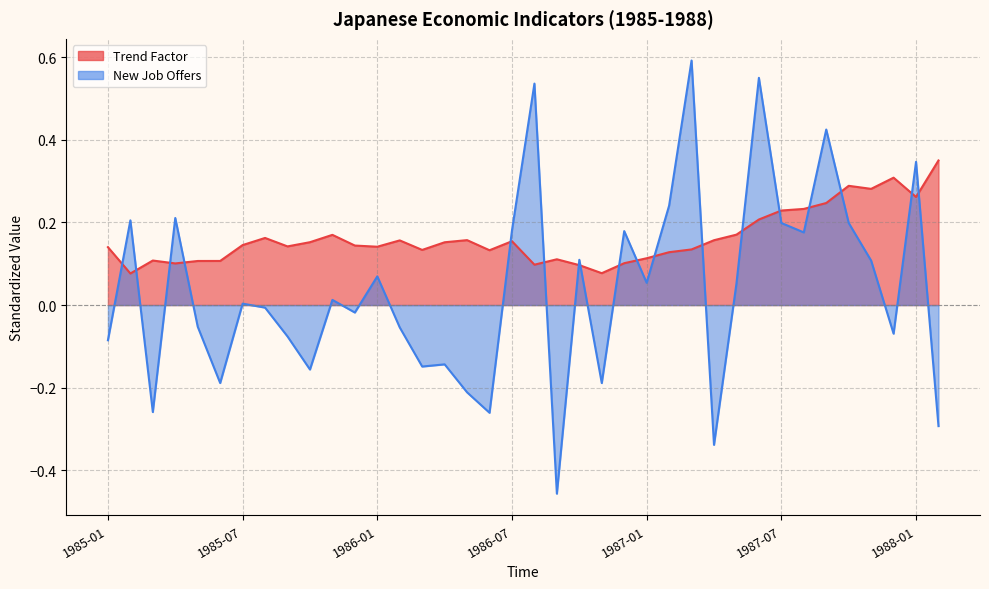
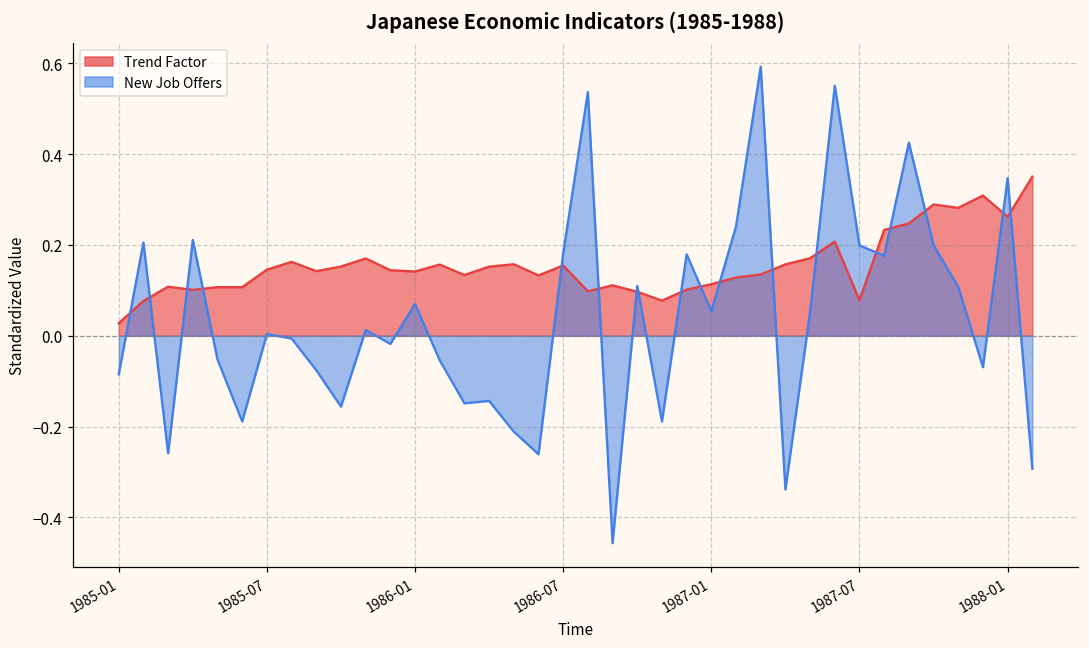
  {
    "Trend Factor": {
-     "1985-01": 0.14,
+     "1985-01": 0.03,
      "1985-07": 0.15,
      "1986-01": 0.14,
      "1986-07": 0.15,
      "1987-01": 0.11,
-     "1987-07": 0.23,
+     "1987-07": 0.08,
      "1988-01": 0.26
    }
  }
